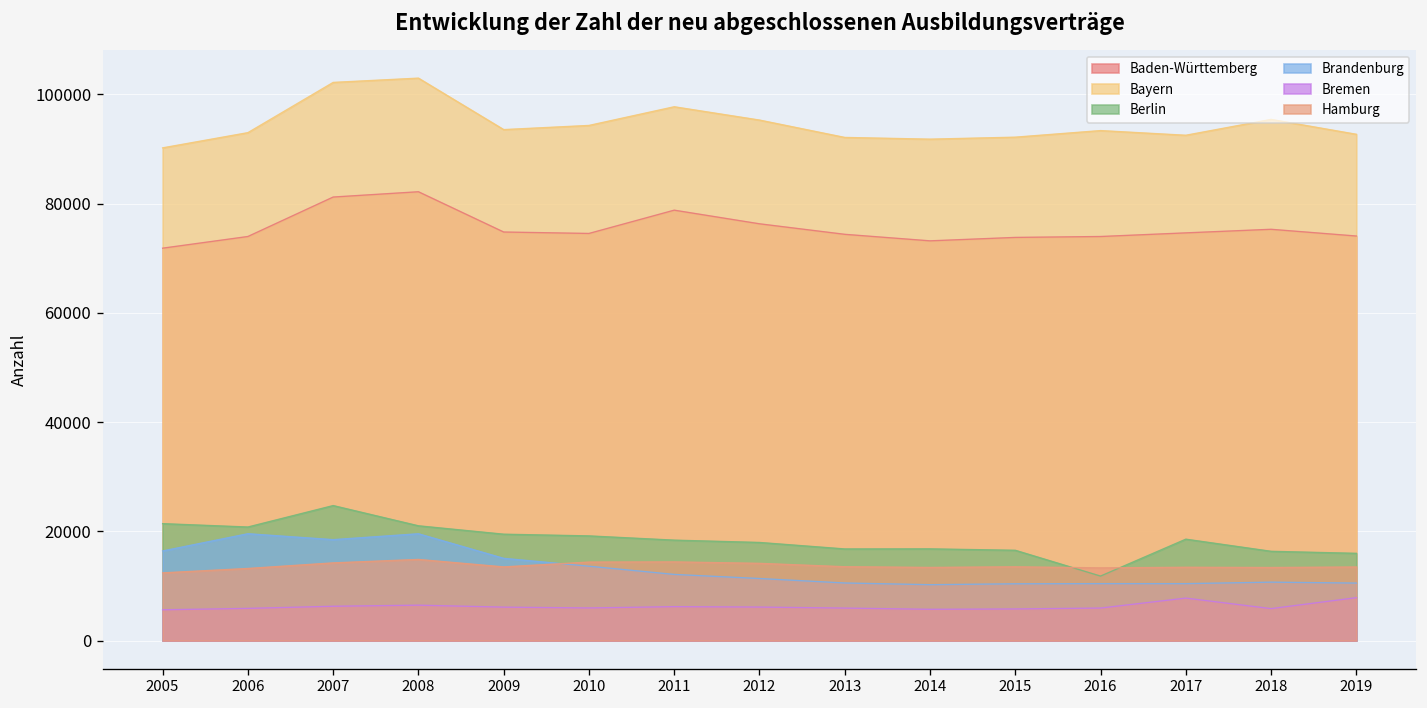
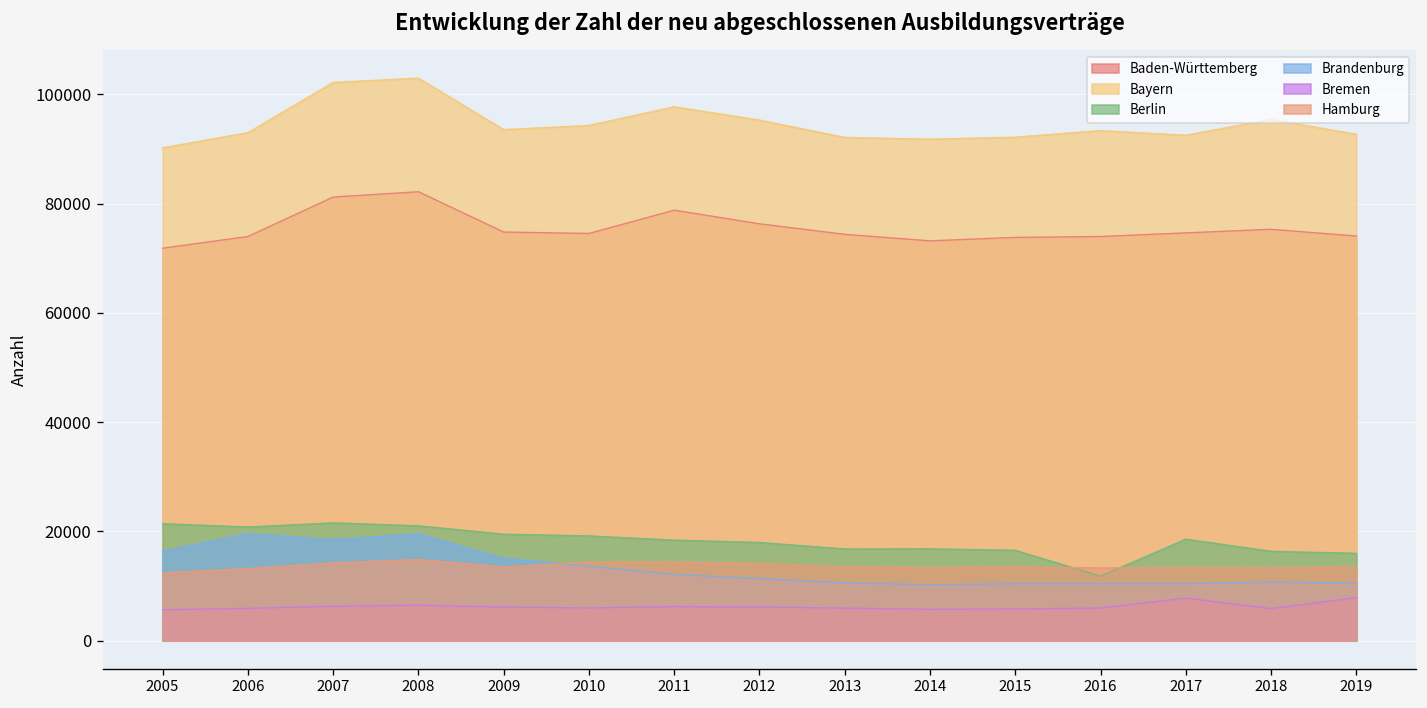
  {
    "Berlin": {
      "2005": 21000,
      "2006": 21000,
-     "2007": 25000,
+     "2007": 22000,
      "2008": 21000,
      "2009": 19000,
      "2010": 19000,
      "2011": 18000,
      "2012": 18000,
      "2013": 17000,
      "2014": 17000,
      "2015": 17000,
      "2016": 12000,
      "2017": 19000,
      "2018": 16000,
      "2019": 16000
    },
    "Brandenburg": {
      "2005": 16000,
      "2006": 20000,
      "2007": 18000,
      "2008": 20000,
      "2009": 15000,
      "2010": 14000,
      "2011": 12000,
      "2012": 11000,
      "2013": 11000,
      "2014": 10000,
      "2015": 10000,
      "2016": 10000,
      "2017": 10000,
      "2018": 11000,
      "2019": 11000
    },
    "Bremen": {
      "2005": 6000,
      "2006": 6000,
      "2007": 6000,
      "2008": 6000,
      "2009": 6000,
      "2010": 6000,
      "2011": 6000,
      "2012": 6000,
      "2013": 6000,
      "2014": 6000,
      "2015": 6000,
      "2016": 6000,
      "2017": 8000,
      "2018": 6000,
      "2019": 8000
    }
  }
